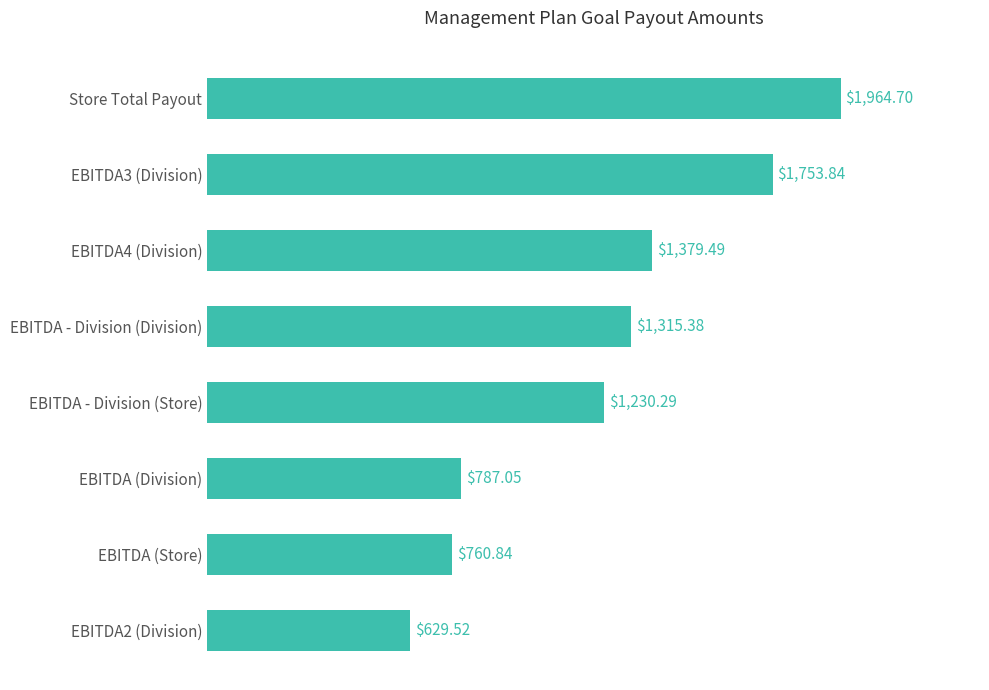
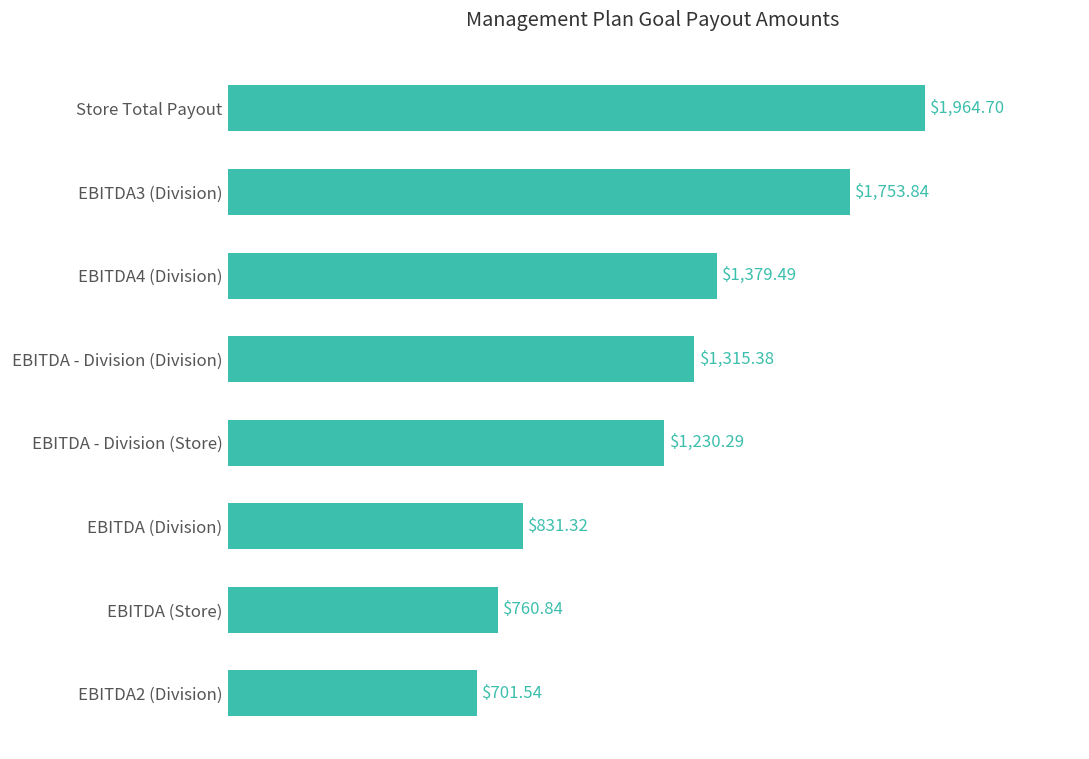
  {
    "Store Total Payout": "$1,964.70",
    "EBITDA3 (Division)": "$1,753.84",
    "EBITDA4 (Division)": "$1,379.49",
    "EBITDA - Division (Division)": "$1,315.38",
    "EBITDA - Division (Store)": "$1,230.29",
-   "EBITDA (Division)": "$787.05",
+   "EBITDA (Division)": "$831.32",
    "EBITDA (Store)": "$760.84",
-   "EBITDA2 (Division)": "$629.52"
+   "EBITDA2 (Division)": "$701.54"
  }
